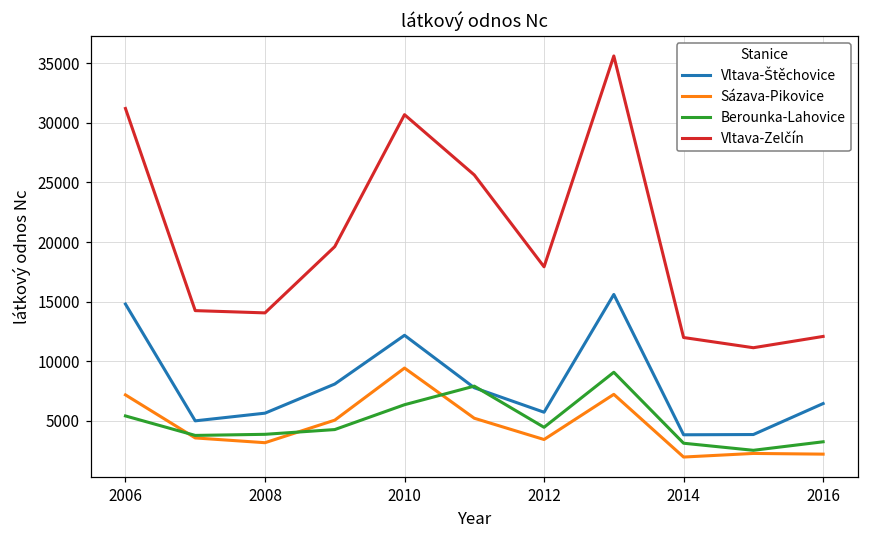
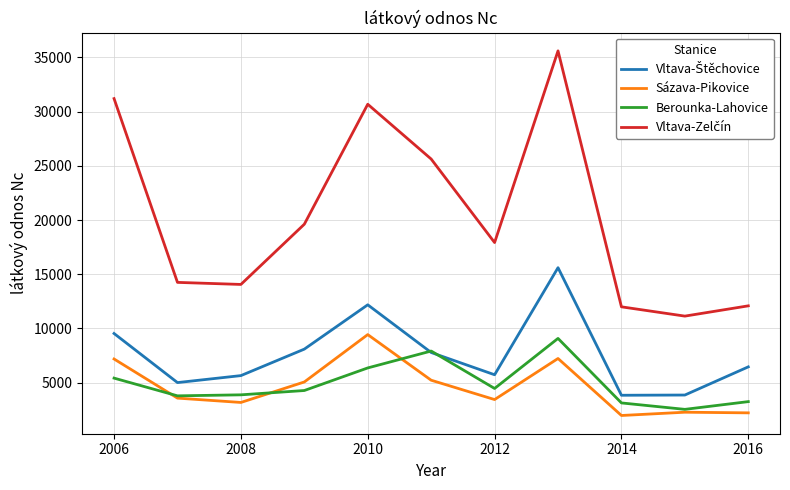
  {
    "Vltava-Štěchovice": {
-     "2006": 14800,
+     "2006": 9500,
      "2008": 5600,
      "2010": 12200,
      "2012": 5700,
      "2014": 3800,
      "2016": 6400
    },
    "Sázava-Pikovice": {
      "2006": 7200,
      "2008": 3200,
      "2010": 9400,
      "2012": 3400,
      "2014": 2000,
      "2016": 2200
    },
    "Berounka-Lahovice": {
      "2006": 5400,
      "2008": 3900,
      "2010": 6300,
      "2012": 4500,
      "2014": 3100,
      "2016": 3200
    },
    "Vltava-Zelčín": {
      "2006": 31200,
      "2008": 14100,
      "2010": 30700,
      "2012": 17900,
      "2014": 12000,
      "2016": 12100
    }
  }
